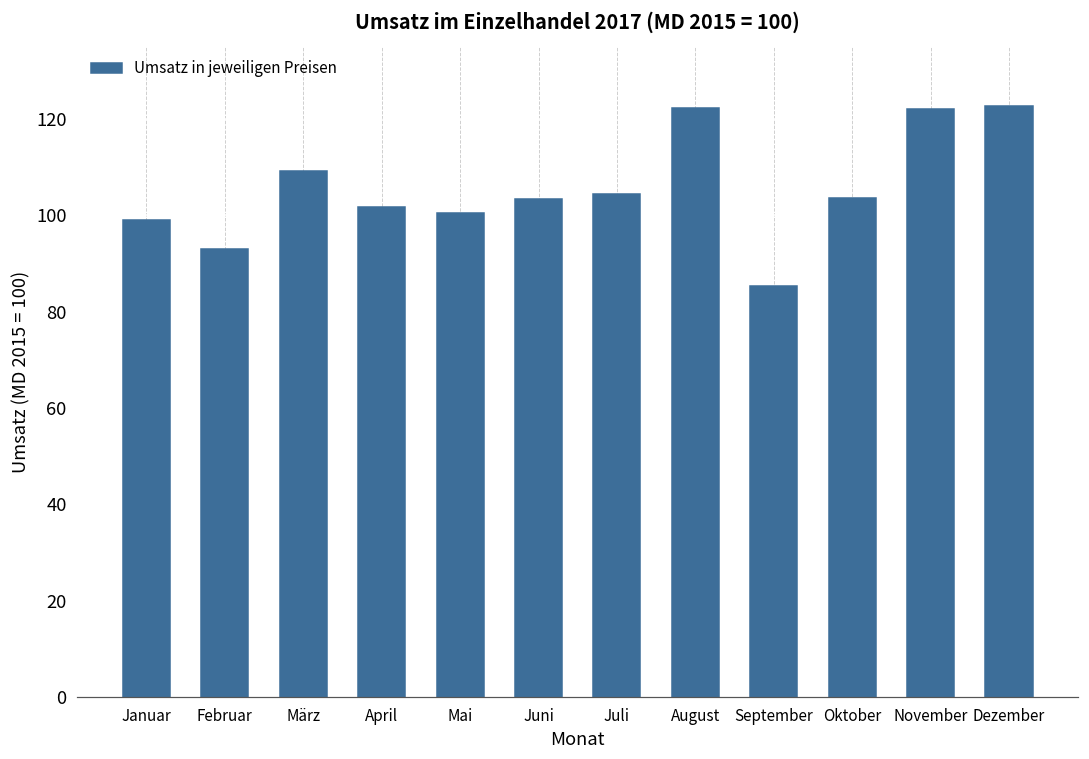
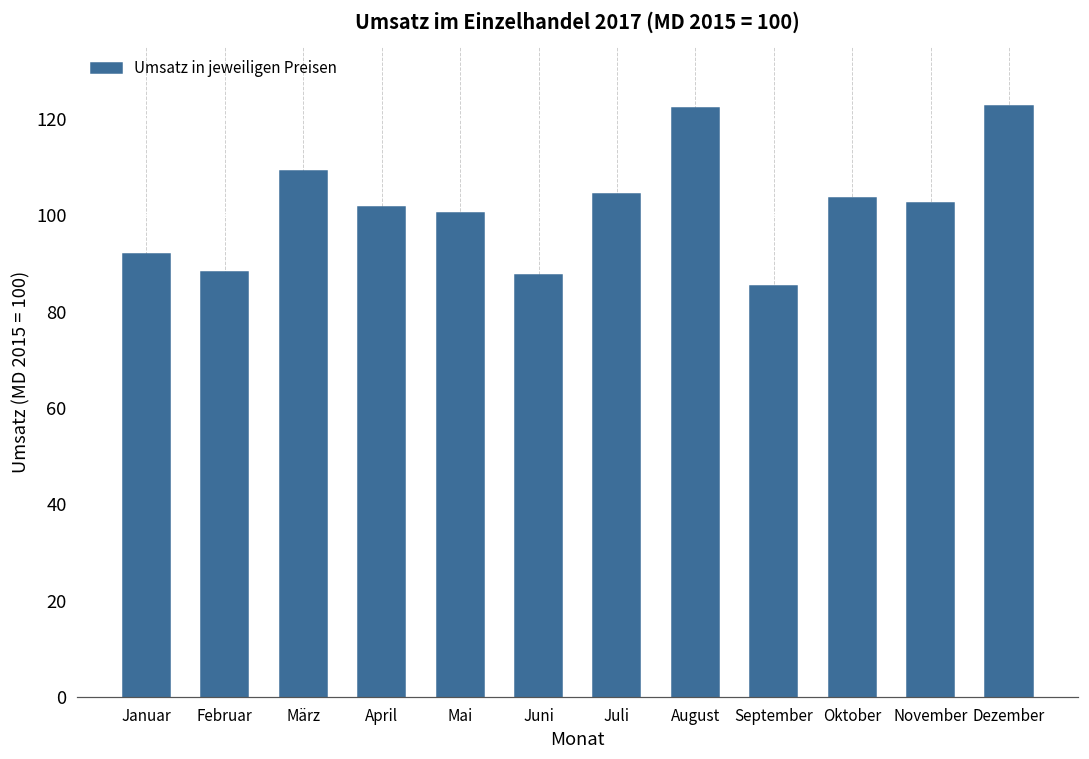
  {
-   "Januar": 99,
-   "Februar": 93,
+   "Januar": 92,
+   "Februar": 88,
    "März": 109,
    "April": 102,
    "Mai": 101,
-   "Juni": 103,
+   "Juni": 88,
    "Juli": 104,
    "August": 122,
    "September": 85,
    "Oktober": 104,
-   "November": 122,
+   "November": 103,
    "Dezember": 123
  }
